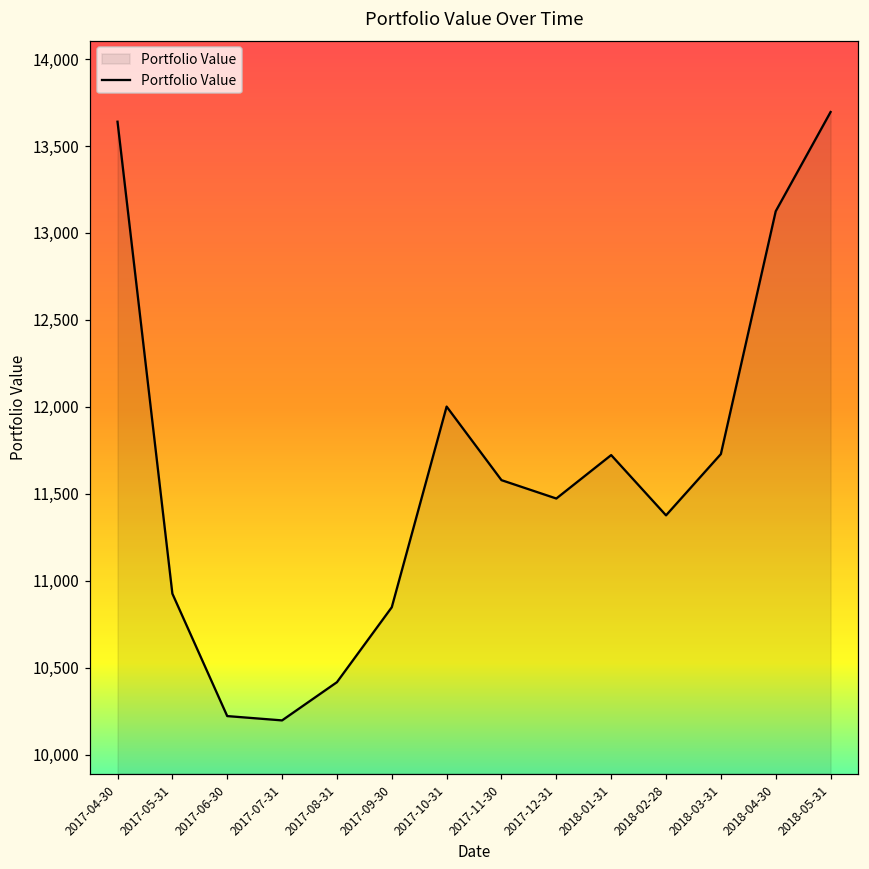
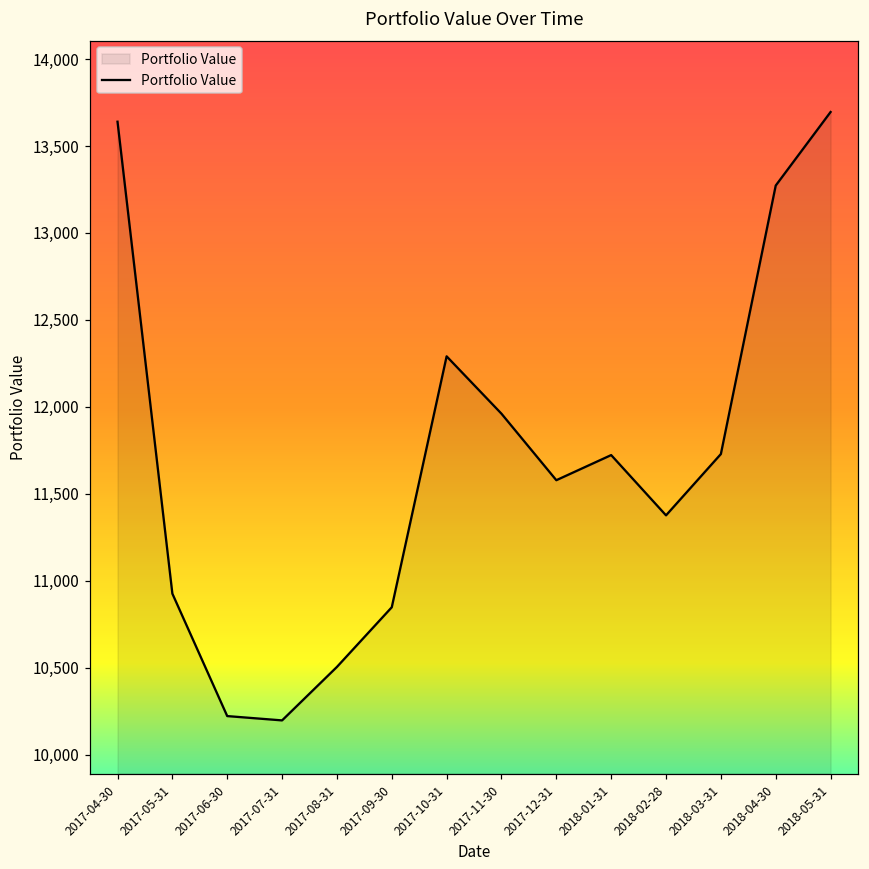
  {
    "2017-04-30": "13,640",
    "2017-05-31": "10,930",
    "2017-06-30": "10,220",
    "2017-07-31": "10,200",
-   "2017-08-31": "10,420",
+   "2017-08-31": "10,500",
    "2017-09-30": "10,850",
-   "2017-10-31": "12,000",
-   "2017-11-30": "11,580",
-   "2017-12-31": "11,470",
+   "2017-10-31": "12,290",
+   "2017-11-30": "11,960",
+   "2017-12-31": "11,580",
    "2018-01-31": "11,720",
    "2018-02-28": "11,380",
    "2018-03-31": "11,730",
-   "2018-04-30": "13,120",
+   "2018-04-30": "13,270",
    "2018-05-31": "13,700"
  }
